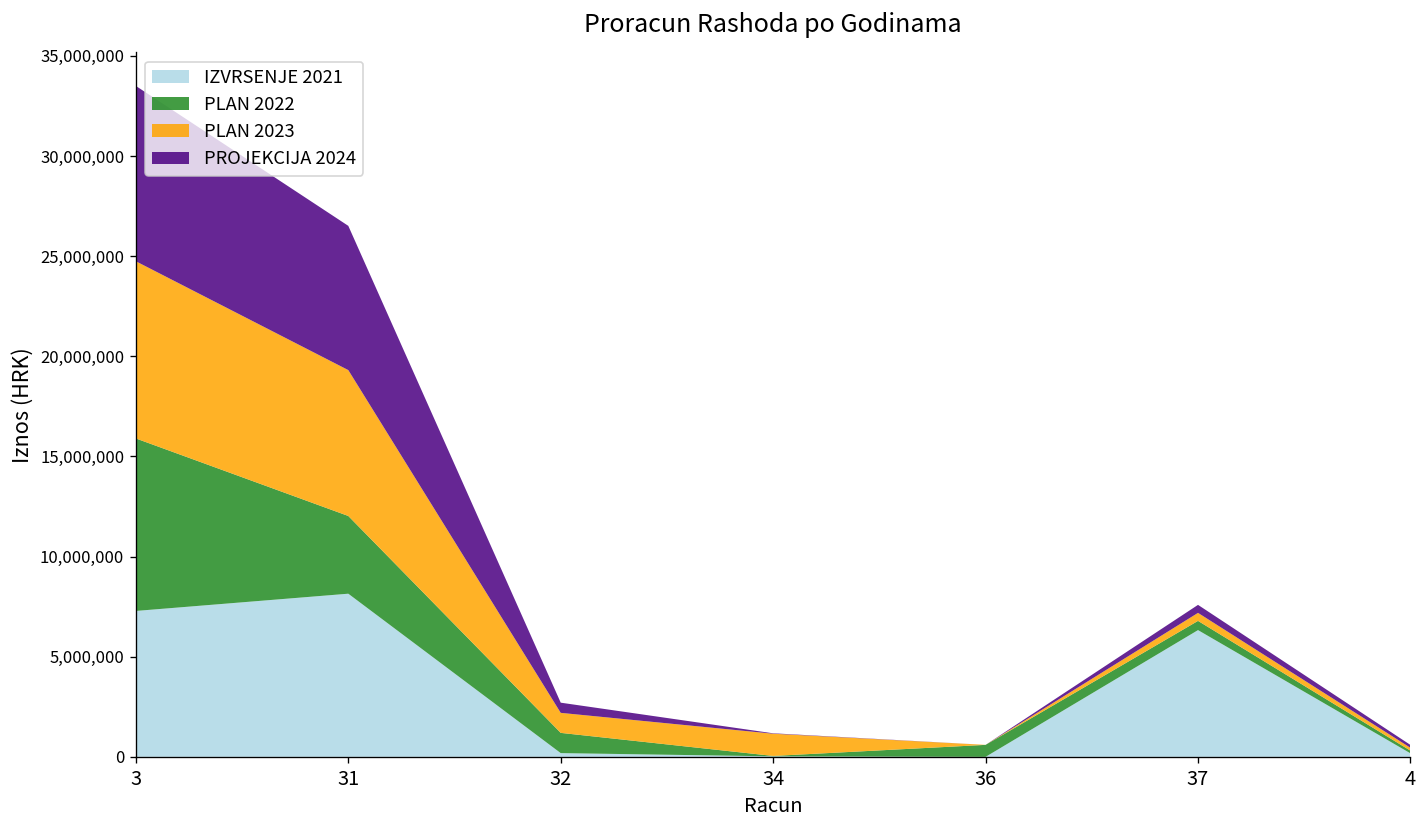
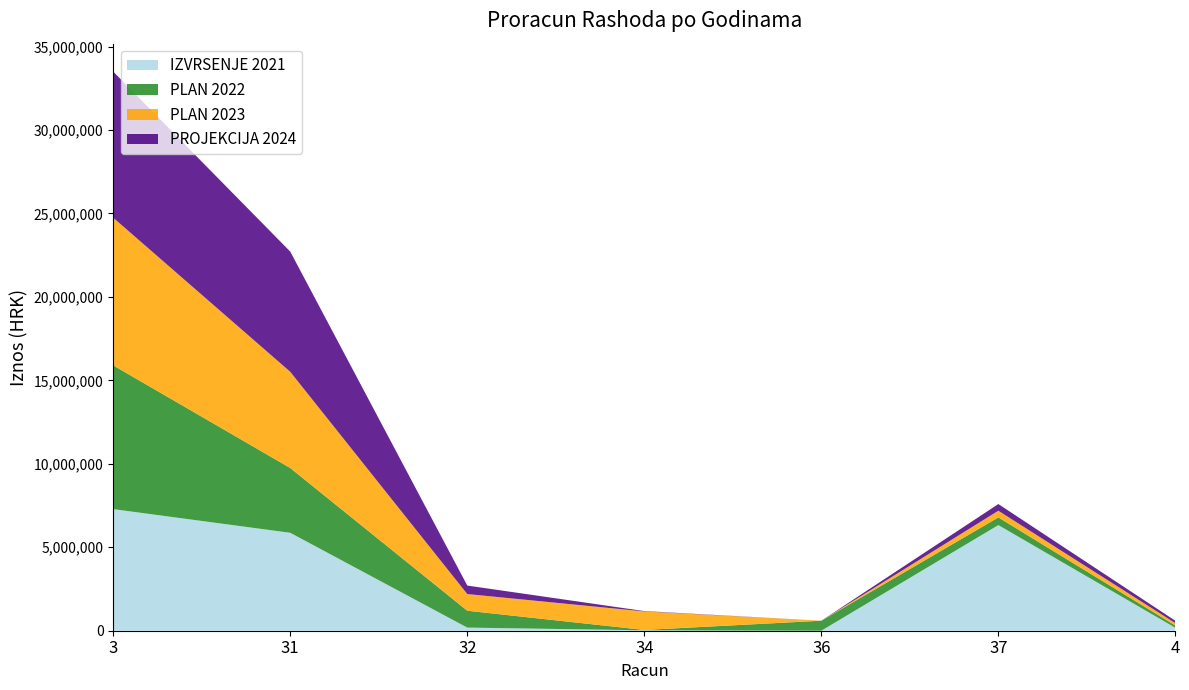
  {
    "IZVRSENJE 2021": {
      "3": "7,300,000",
-     "31": "8,100,000",
+     "31": "5,900,000",
      "32": "200,000",
      "37": "6,300,000"
    },
    "PLAN 2022": {
      "3": "8,600,000",
      "31": "3,900,000",
      "32": "1,000,000",
      "37": "500,000"
    },
    "PLAN 2023": {
      "3": "8,800,000",
-     "31": "7,300,000",
+     "31": "5,800,000",
      "32": "1,000,000",
      "37": "400,000"
    },
    "PROJEKCIJA 2024": {
      "3": "8,800,000",
      "31": "7,200,000",
      "32": "500,000",
      "37": "400,000"
    }
  }
